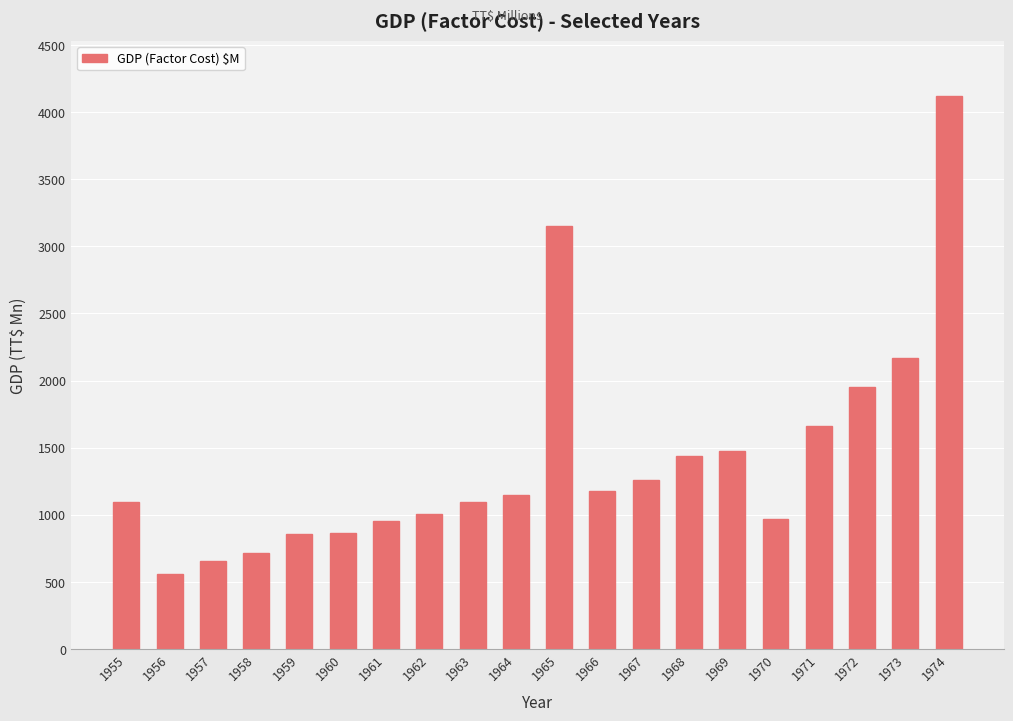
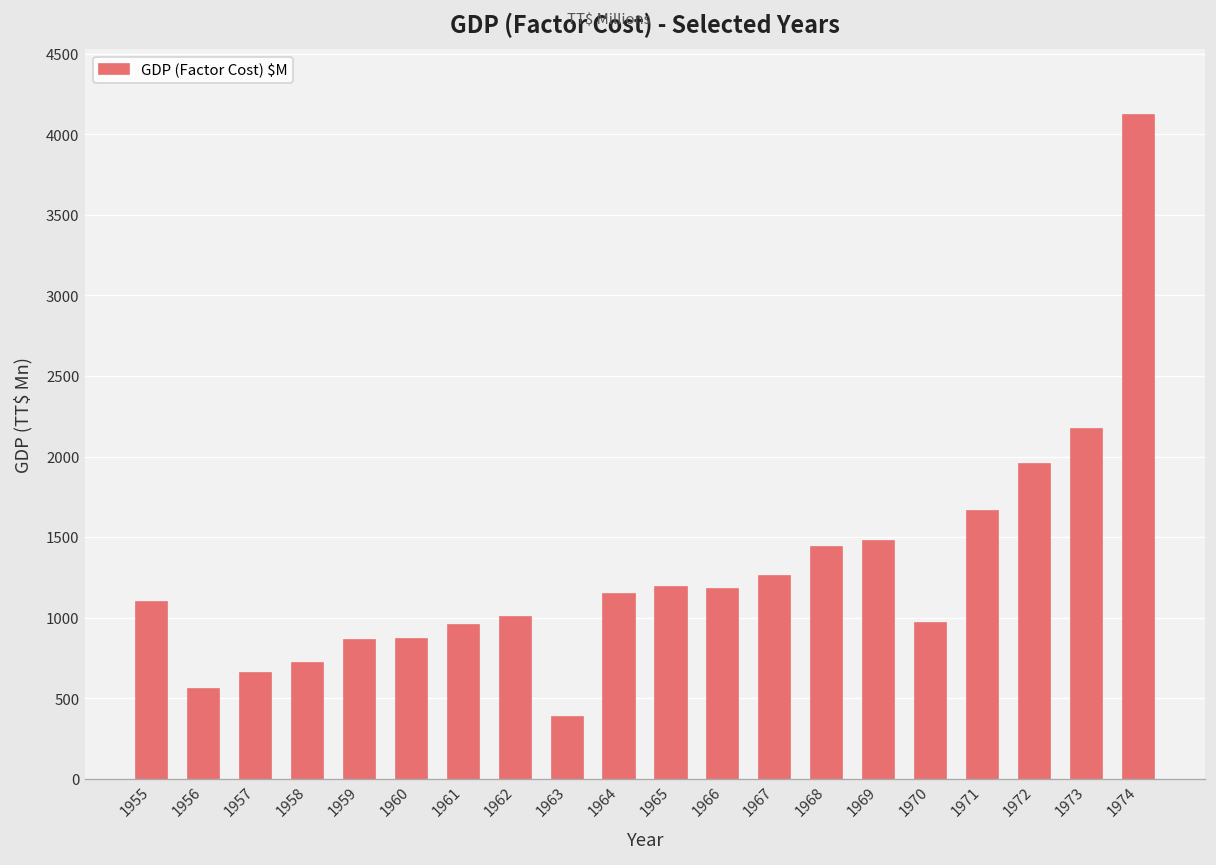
  {
    "1955": 1090,
    "1956": 560,
    "1957": 660,
    "1958": 720,
    "1959": 860,
    "1960": 870,
    "1961": 950,
    "1962": 1010,
-   "1963": 1090,
+   "1963": 380,
    "1964": 1150,
-   "1965": 3150,
+   "1965": 1190,
    "1966": 1180,
    "1967": 1260,
    "1968": 1440,
    "1969": 1480,
    "1970": 970,
    "1971": 1660,
    "1972": 1950,
    "1973": 2170,
    "1974": 4120
  }
